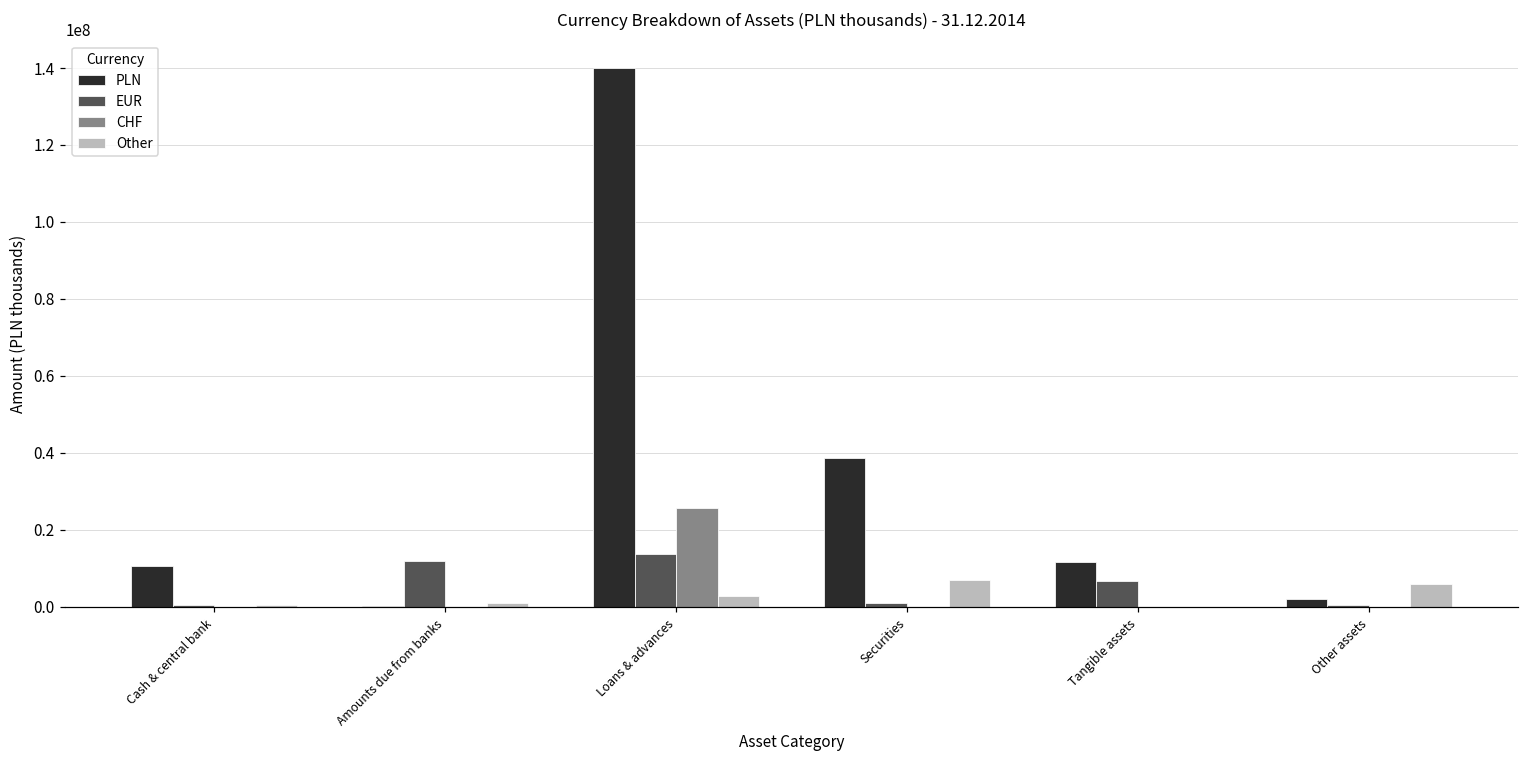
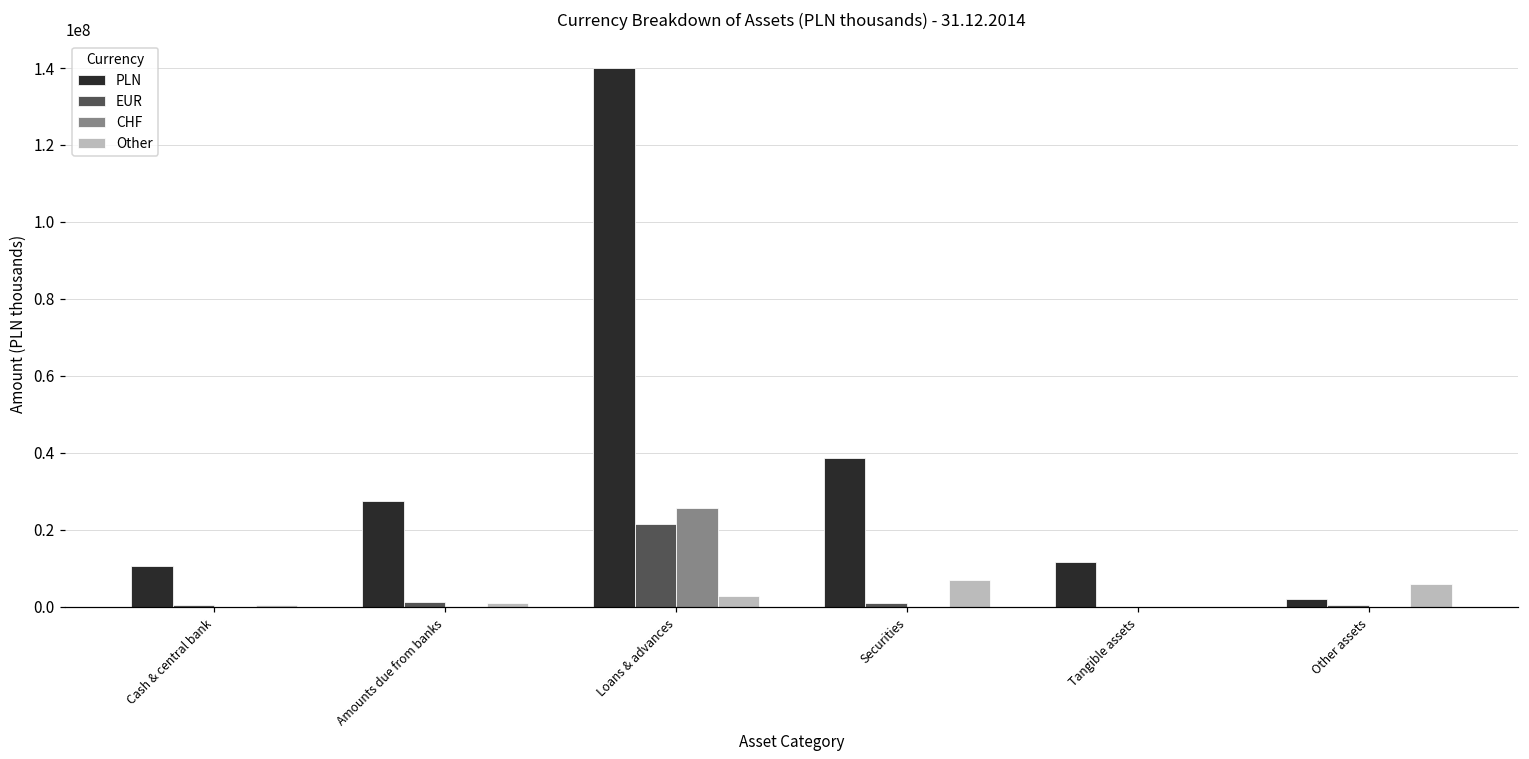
  {
    "PLN": {
      "Cash & central bank": 11000000,
-     "Amounts due from banks": 0,
+     "Amounts due from banks": 28000000,
      "Loans & advances": 140000000,
      "Securities": 39000000,
      "Tangible assets": 12000000,
      "Other assets": 2000000
    },
    "EUR": {
-     "Amounts due from banks": 12000000,
-     "Loans & advances": 14000000,
+     "Amounts due from banks": 1000000,
+     "Loans & advances": 22000000,
      "Securities": 1000000,
-     "Tangible assets": 7000000
+     "Tangible assets": 0
    },
    "CHF": {
      "Loans & advances": 26000000,
      "Securities": 0,
      "Tangible assets": 0
    },
    "Other": {
      "Amounts due from banks": 1000000,
      "Loans & advances": 3000000,
      "Securities": 7000000,
      "Tangible assets": 0,
      "Other assets": 6000000
    }
  }
